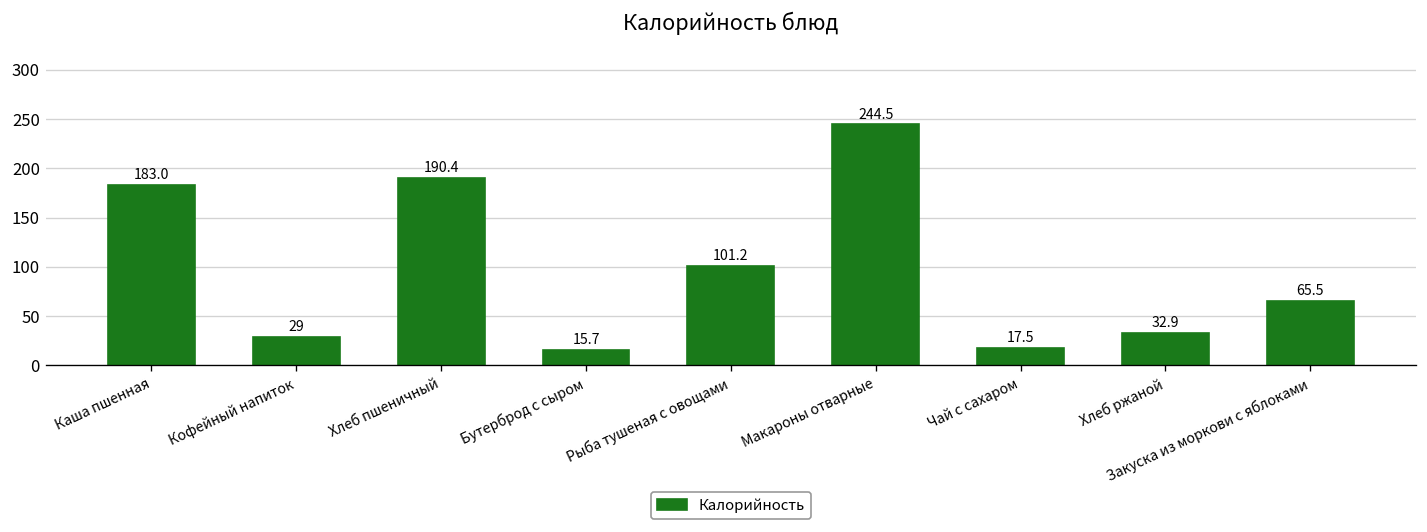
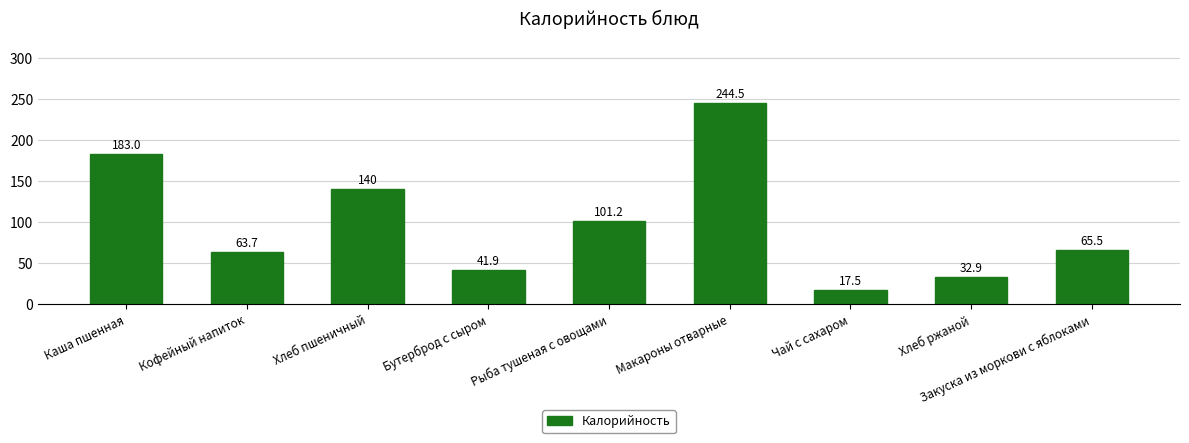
  {
    "Каша пшенная": 183.0,
-   "Кофейный напиток": 29,
-   "Хлеб пшеничный": 190.4,
-   "Бутерброд с сыром": 15.7,
+   "Кофейный напиток": 63.7,
+   "Хлеб пшеничный": 140,
+   "Бутерброд с сыром": 41.9,
    "Рыба тушеная с овощами": 101.2,
    "Макароны отварные": 244.5,
    "Чай с сахаром": 17.5,
    "Хлеб ржаной": 32.9,
    "Закуска из моркови с яблоками": 65.5
  }
